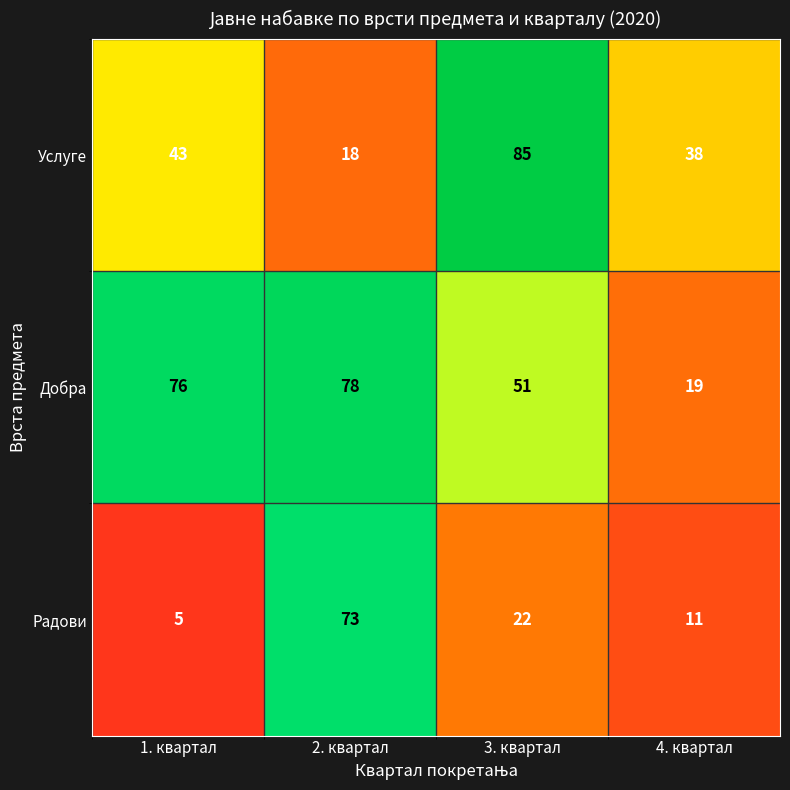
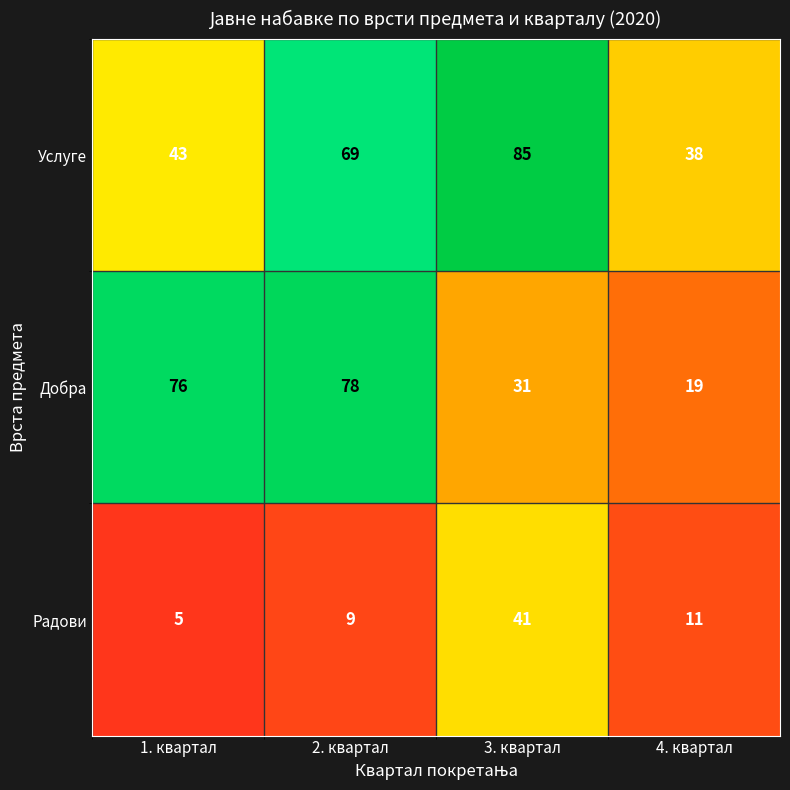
  {
    "Услуге": {
      "1. квартал": 43,
-     "2. квартал": 18,
+     "2. квартал": 69,
      "3. квартал": 85,
      "4. квартал": 38
    },
    "Добра": {
      "1. квартал": 76,
      "2. квартал": 78,
-     "3. квартал": 51,
+     "3. квартал": 31,
      "4. квартал": 19
    },
    "Радови": {
      "1. квартал": 5,
-     "2. квартал": 73,
-     "3. квартал": 22,
+     "2. квартал": 9,
+     "3. квартал": 41,
      "4. квартал": 11
    }
  }
